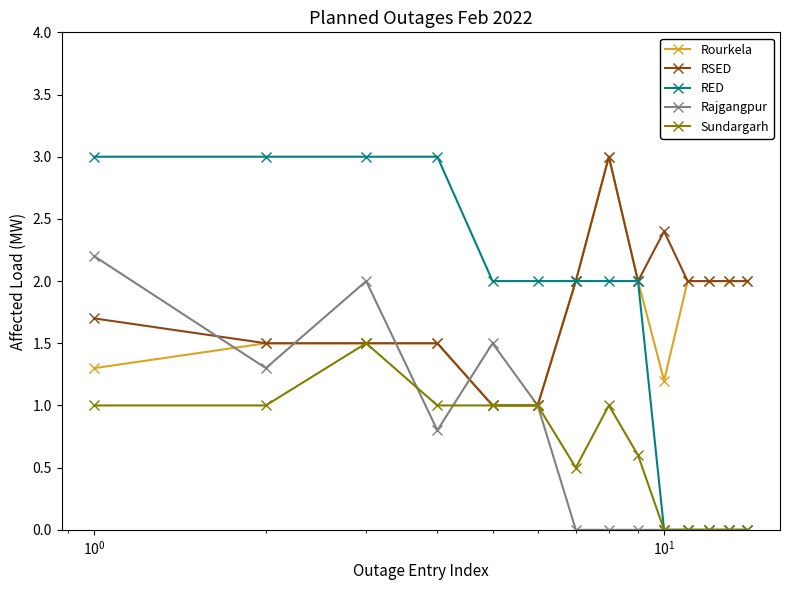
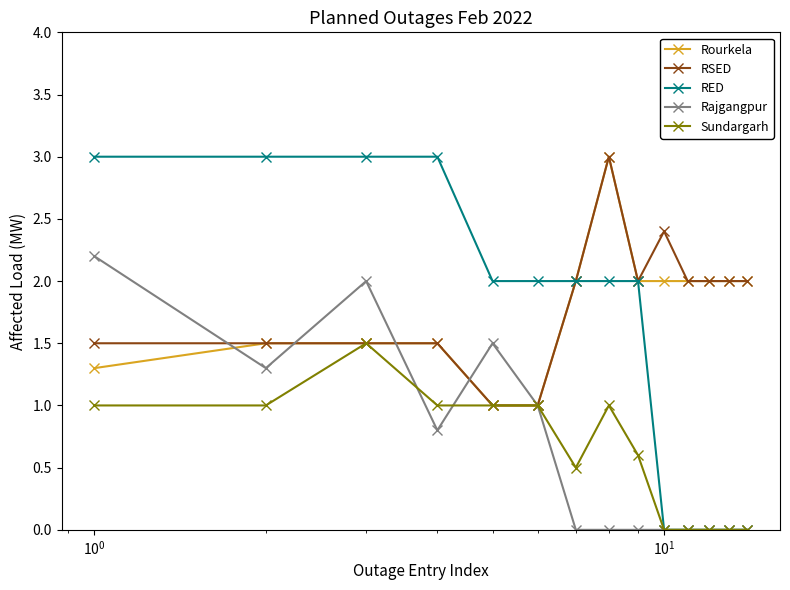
  {
    "Rourkela": {
      "10^0": 1.3,
-     "10^1": 1.2
+     "10^1": 2.0
    },
    "RSED": {
-     "10^0": 1.7,
+     "10^0": 1.5,
      "10^1": 2.4
    },
    "RED": {
      "10^0": 3.0
    },
    "Rajgangpur": {
      "10^0": 2.2
    },
    "Sundargarh": {
      "10^0": 1.0
    }
  }
